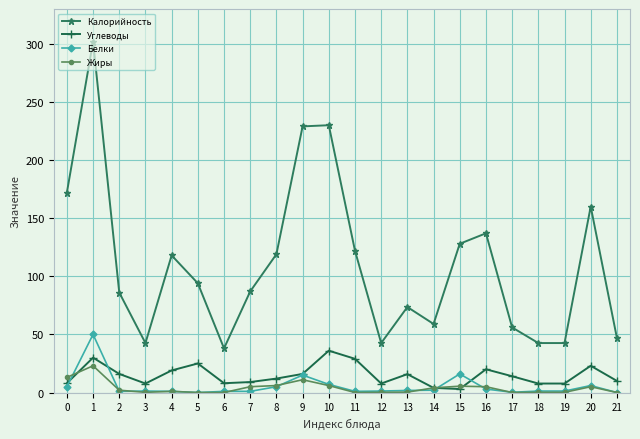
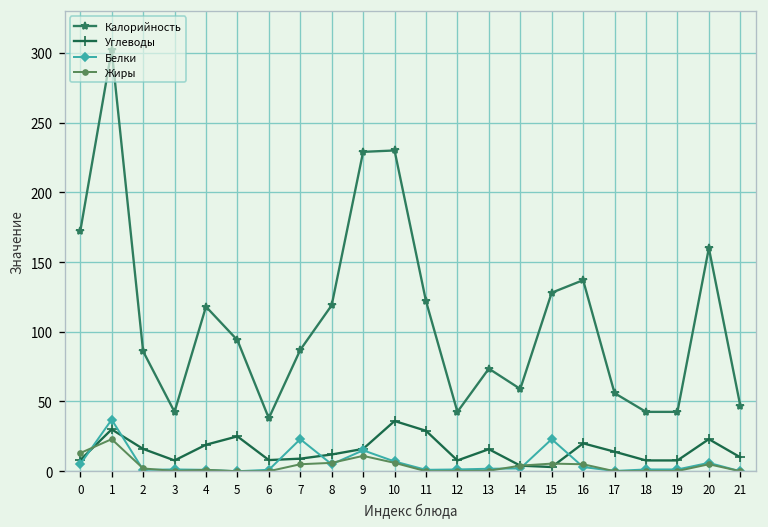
  {
    "Белки": {
      "0": 5,
-     "1": 50,
-     "7": 1,
-     "15": 16
+     "1": 37,
+     "7": 23,
+     "15": 23
    }
  }
